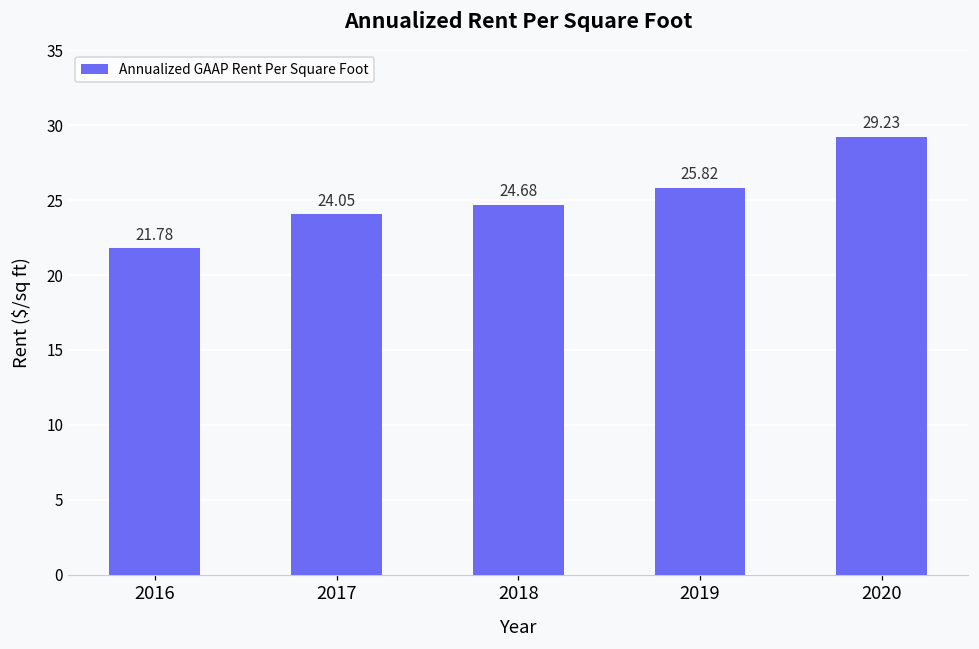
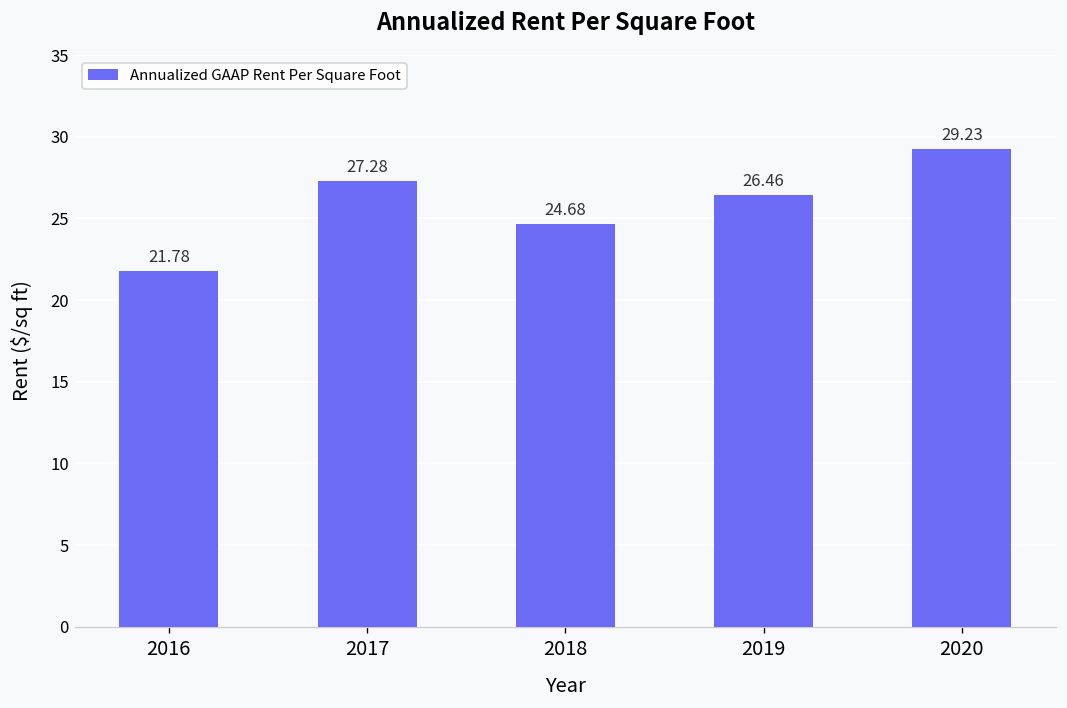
  {
    "2016": 21.78,
-   "2017": 24.05,
+   "2017": 27.28,
    "2018": 24.68,
-   "2019": 25.82,
+   "2019": 26.46,
    "2020": 29.23
  }
